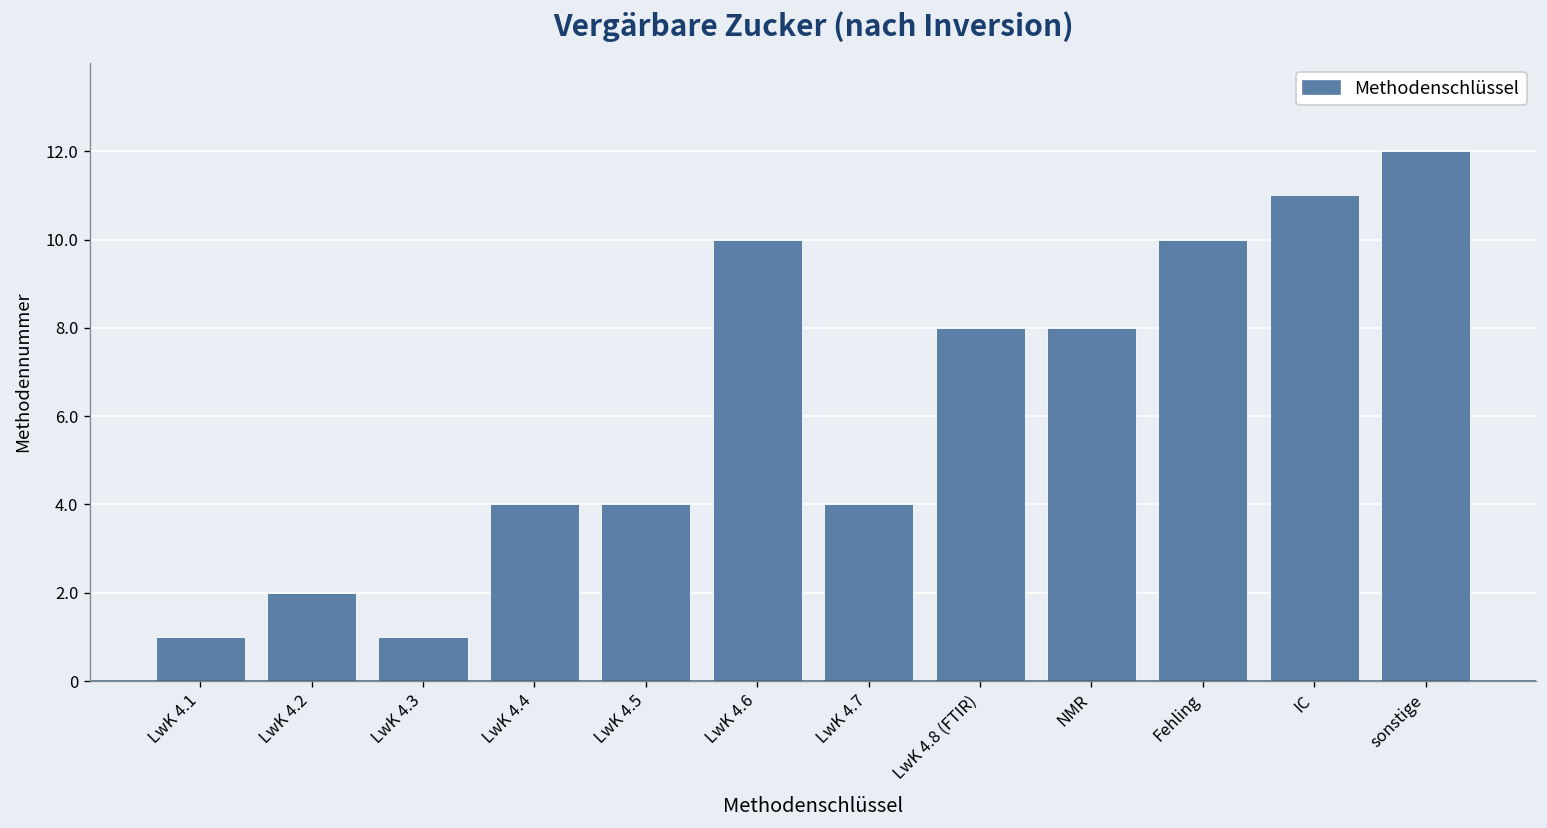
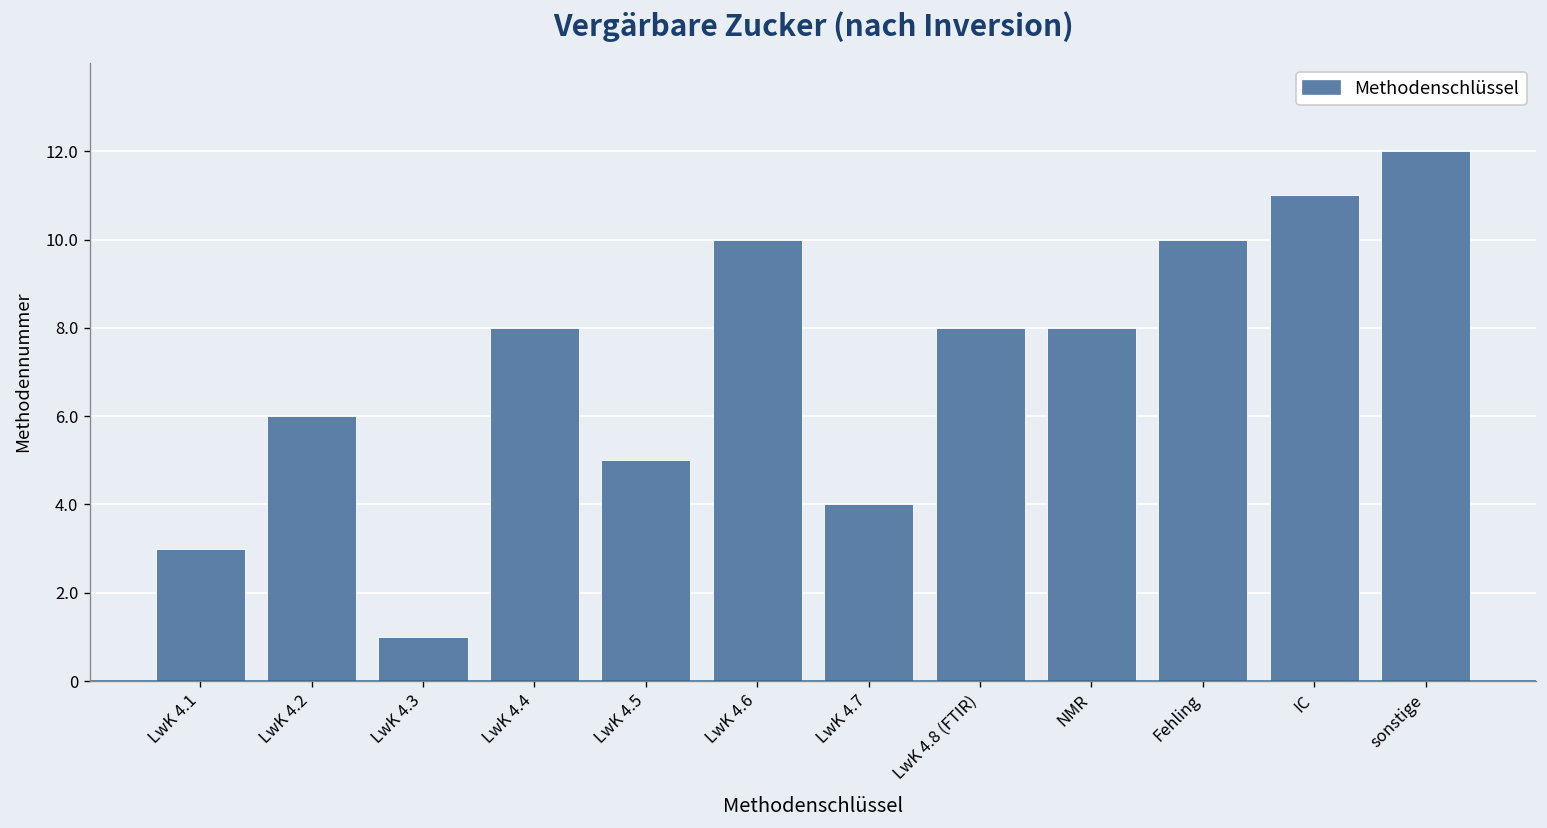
  {
-   "LwK 4.1": 1,
-   "LwK 4.2": 2,
+   "LwK 4.1": 3,
+   "LwK 4.2": 6,
    "LwK 4.3": 1,
-   "LwK 4.4": 4,
-   "LwK 4.5": 4,
+   "LwK 4.4": 8,
+   "LwK 4.5": 5,
    "LwK 4.6": 10,
    "LwK 4.7": 4,
    "LwK 4.8 (FTIR)": 8,
    "NMR": 8,
    "Fehling": 10,
    "IC": 11,
    "sonstige": 12
  }
